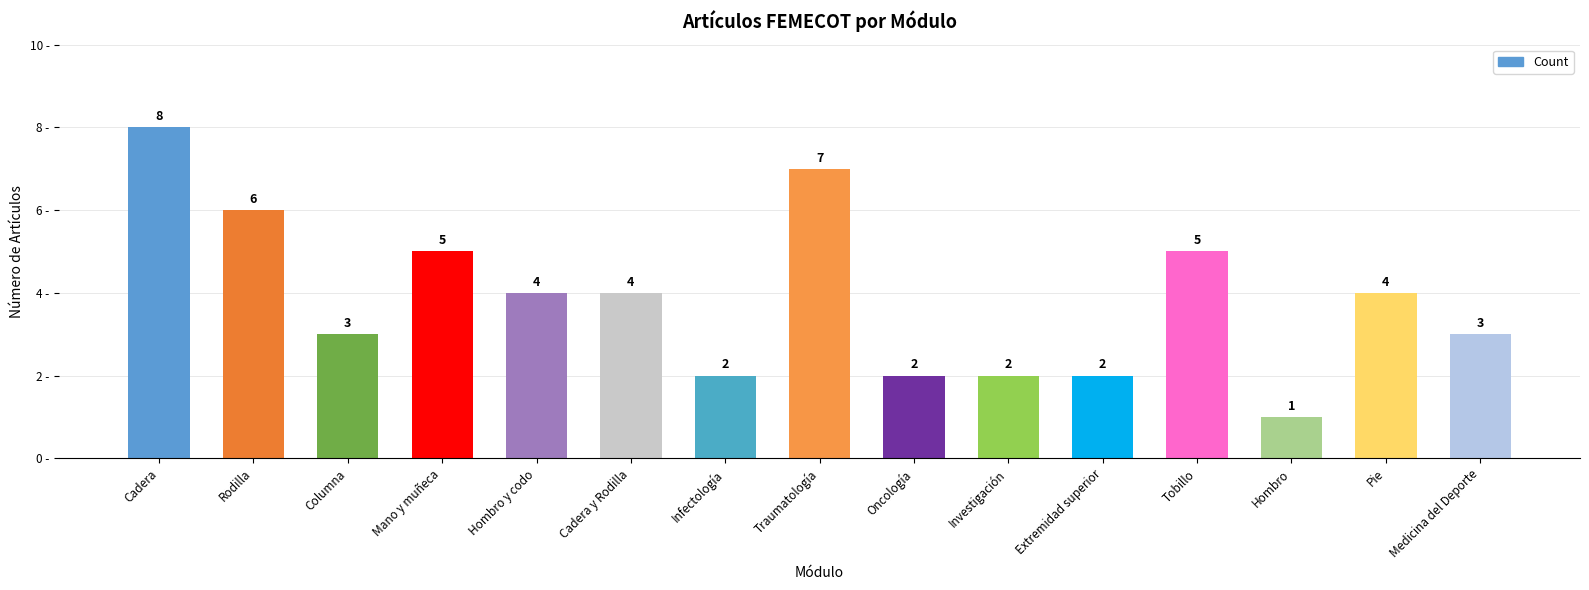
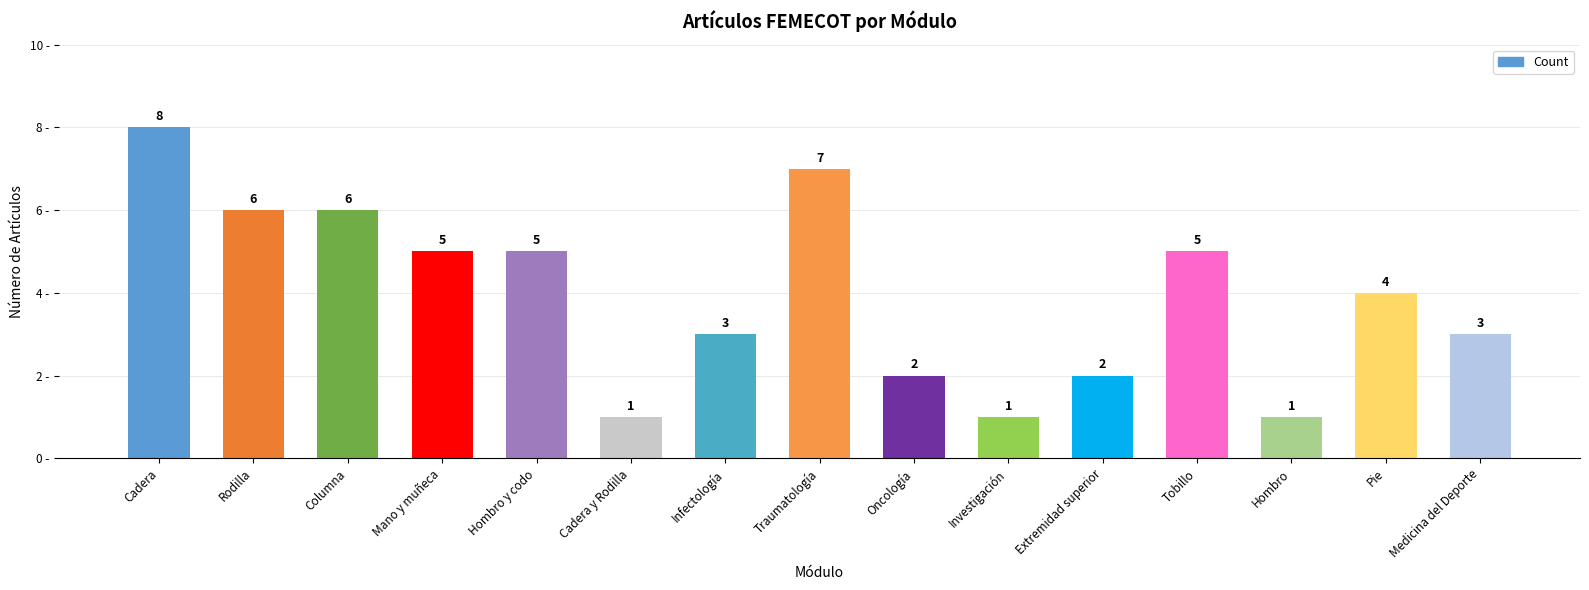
  {
    "Cadera": 8,
    "Rodilla": 6,
-   "Columna": 3,
+   "Columna": 6,
    "Mano y muñeca": 5,
-   "Hombro y codo": 4,
-   "Cadera y Rodilla": 4,
-   "Infectología": 2,
+   "Hombro y codo": 5,
+   "Cadera y Rodilla": 1,
+   "Infectología": 3,
    "Traumatología": 7,
    "Oncología": 2,
-   "Investigación": 2,
+   "Investigación": 1,
    "Extremidad superior": 2,
    "Tobillo": 5,
    "Hombro": 1,
    "Pie": 4,
    "Medicina del Deporte": 3
  }
